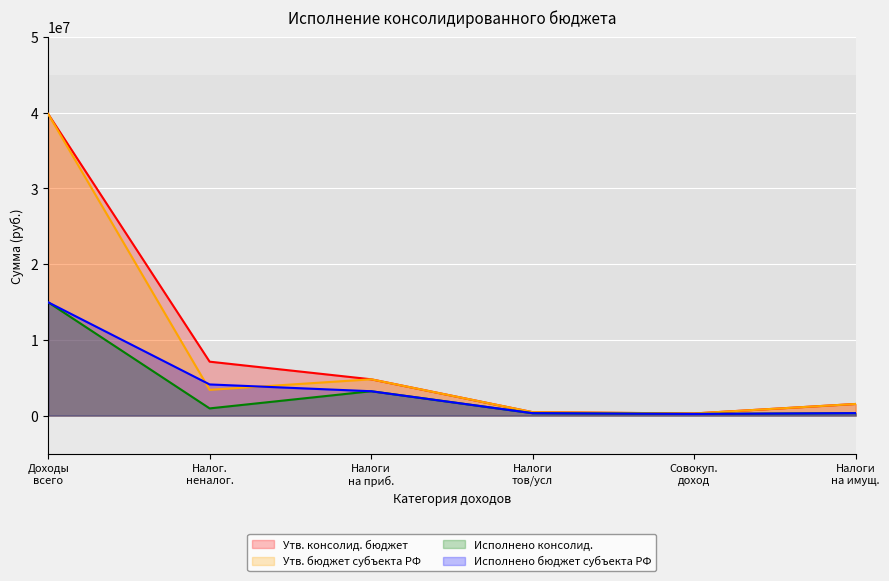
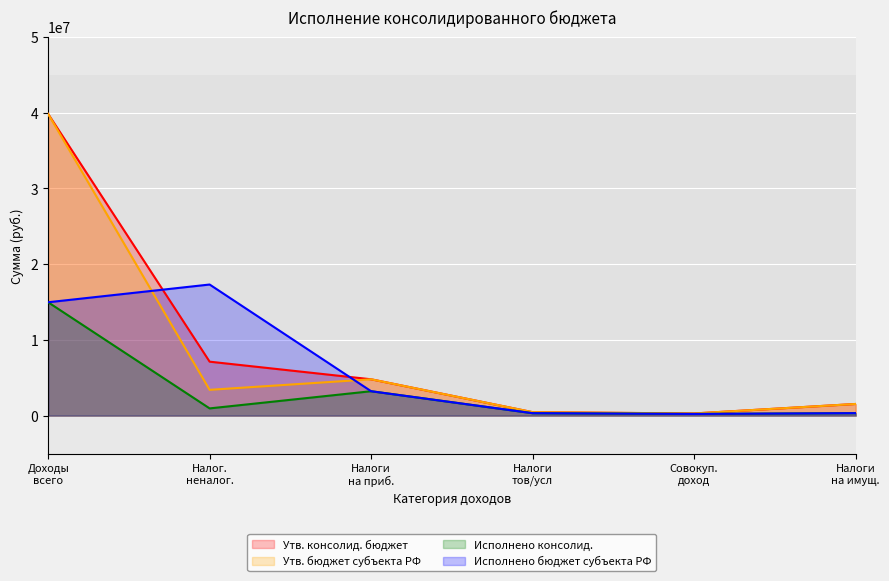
  {
    "Утв. консолид. бюджет": {
      "Налог. неналог.": 7000000
    },
    "Утв. бюджет субъекта РФ": {
      "Налог. неналог.": 3000000
    },
    "Исполнено консолид.": {
      "Налог. неналог.": 1000000
    },
    "Исполнено бюджет субъекта РФ": {
-     "Налог. неналог.": 4000000
+     "Налог. неналог.": 17000000
    }
  }
